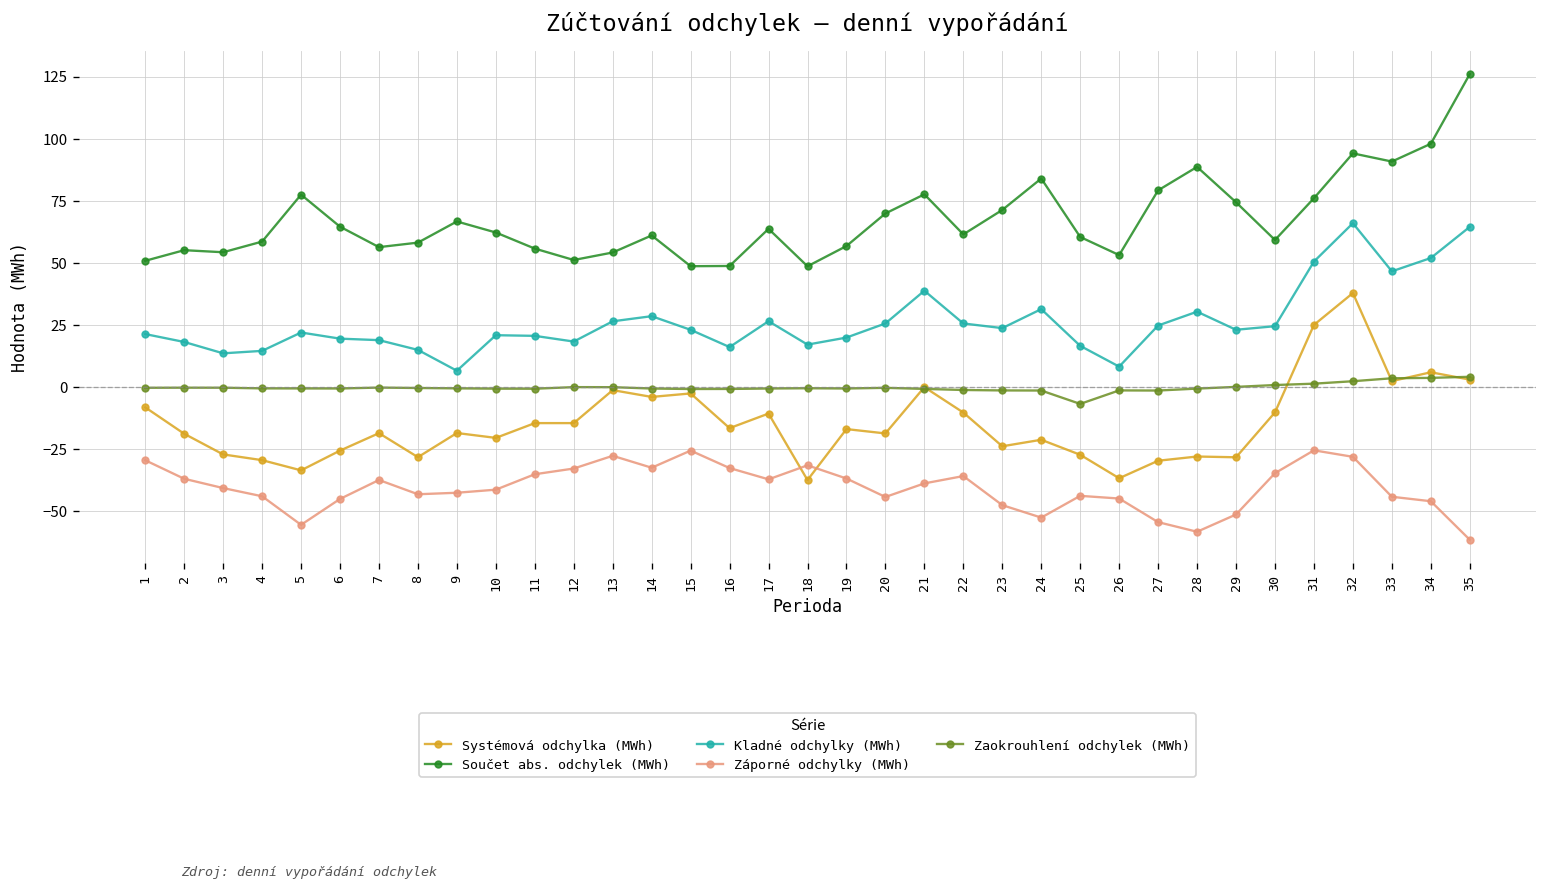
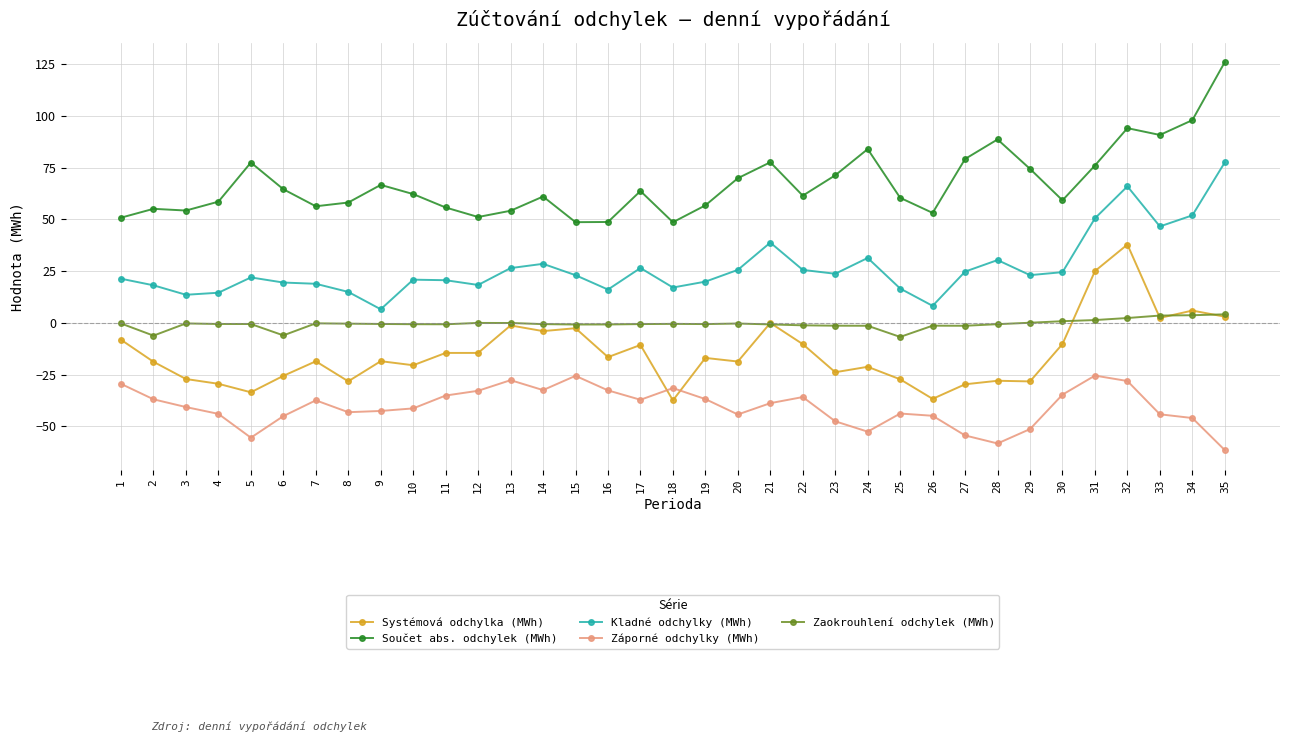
  {
    "Systémová odchylka (MWh)": {
      "1": -8,
      "2": -19,
      "3": -27,
      "4": -29,
      "5": -34,
      "6": -26,
      "7": -19,
      "8": -28,
      "9": -19,
      "10": -21,
      "11": -15,
      "12": -15,
      "14": -4,
      "15": -3,
      "16": -17,
      "17": -11,
      "18": -37,
      "19": -17,
      "20": -19,
      "22": -10,
      "23": -24,
      "24": -21,
      "25": -27,
      "26": -37,
      "27": -30,
      "28": -28,
      "29": -28,
      "30": -10,
      "31": 25,
      "32": 38,
      "34": 6
    },
    "Součet abs. odchylek (MWh)": {
      "1": 51,
      "2": 55,
      "3": 54,
      "4": 59,
      "5": 77,
      "6": 65,
      "7": 56,
      "8": 58,
      "9": 67,
      "10": 62,
      "11": 56,
      "12": 51,
      "13": 54,
      "14": 61,
      "15": 49,
      "16": 49,
      "17": 64,
      "18": 49,
      "19": 57,
      "20": 70,
      "21": 78,
      "22": 61,
      "23": 71,
      "24": 84,
      "25": 60,
      "26": 53,
      "27": 79,
      "28": 89,
      "29": 74,
      "30": 59,
      "31": 76,
      "32": 94,
      "33": 91,
      "34": 98,
      "35": 126
    },
    "Kladné odchylky (MWh)": {
      "1": 21,
      "2": 18,
      "3": 14,
      "4": 15,
      "5": 22,
      "6": 19,
      "7": 19,
      "8": 15,
      "9": 7,
      "10": 21,
      "11": 21,
      "12": 18,
      "13": 26,
      "14": 29,
      "15": 23,
      "16": 16,
      "17": 26,
      "18": 17,
      "19": 20,
      "20": 26,
      "21": 39,
      "22": 26,
      "23": 24,
      "24": 31,
      "25": 17,
      "26": 8,
      "27": 25,
      "28": 30,
      "29": 23,
      "30": 24,
      "31": 50,
      "32": 66,
      "33": 47,
      "34": 52,
-     "35": 64
+     "35": 78
    },
    "Záporné odchylky (MWh)": {
      "1": -30,
      "2": -37,
      "3": -41,
      "4": -44,
      "5": -56,
      "6": -45,
      "7": -37,
      "8": -43,
      "9": -43,
      "10": -41,
      "11": -35,
      "12": -33,
      "13": -28,
      "14": -33,
      "15": -26,
      "16": -33,
      "17": -37,
      "18": -32,
      "19": -37,
      "20": -44,
      "21": -39,
      "22": -36,
      "23": -48,
      "24": -53,
      "25": -44,
      "26": -45,
      "27": -54,
      "28": -58,
      "29": -51,
      "30": -35,
      "31": -26,
      "32": -28,
      "33": -44,
      "34": -46,
      "35": -62
    },
    "Zaokrouhlení odchylek (MWh)": {
      "1": 0,
-     "2": 0,
+     "2": -6,
      "3": 0,
      "4": -1,
      "5": -1,
-     "6": -1,
+     "6": -6,
      "7": 0,
      "8": 0,
      "9": -1,
      "10": -1,
      "11": -1,
      "12": 0,
      "14": -1,
      "15": -1,
      "16": -1,
      "17": -1,
      "18": -1,
      "19": -1,
      "20": 0,
      "22": -1,
      "23": -1,
      "24": -1,
      "25": -7,
      "26": -1,
      "27": -1,
      "28": -1,
      "29": 0,
      "30": 1,
      "31": 1,
      "32": 2,
      "34": 4
    }
  }
